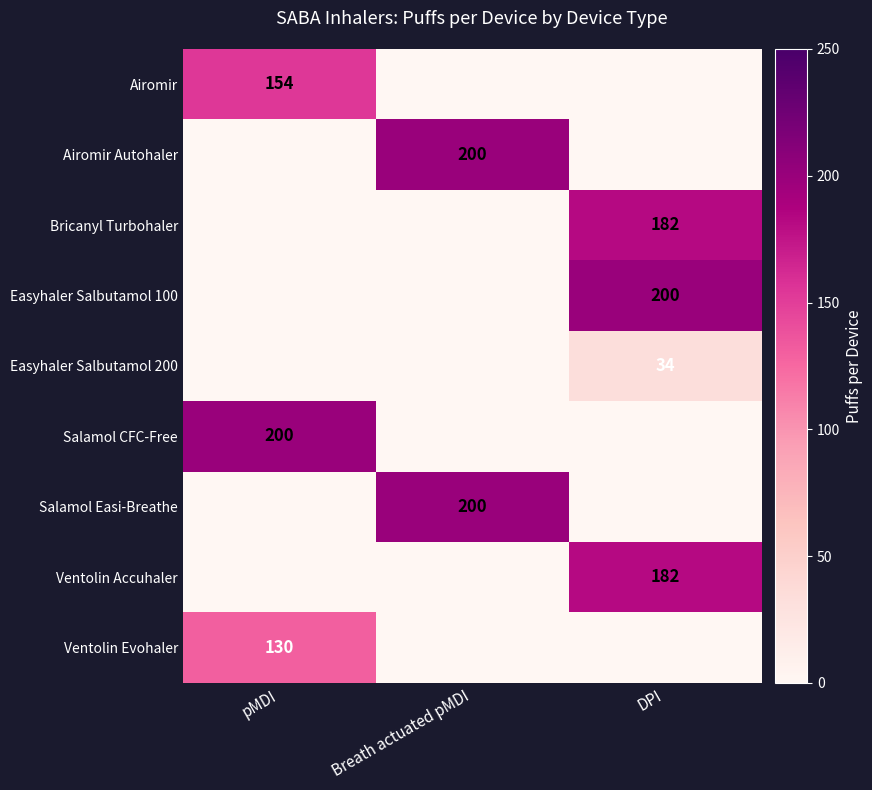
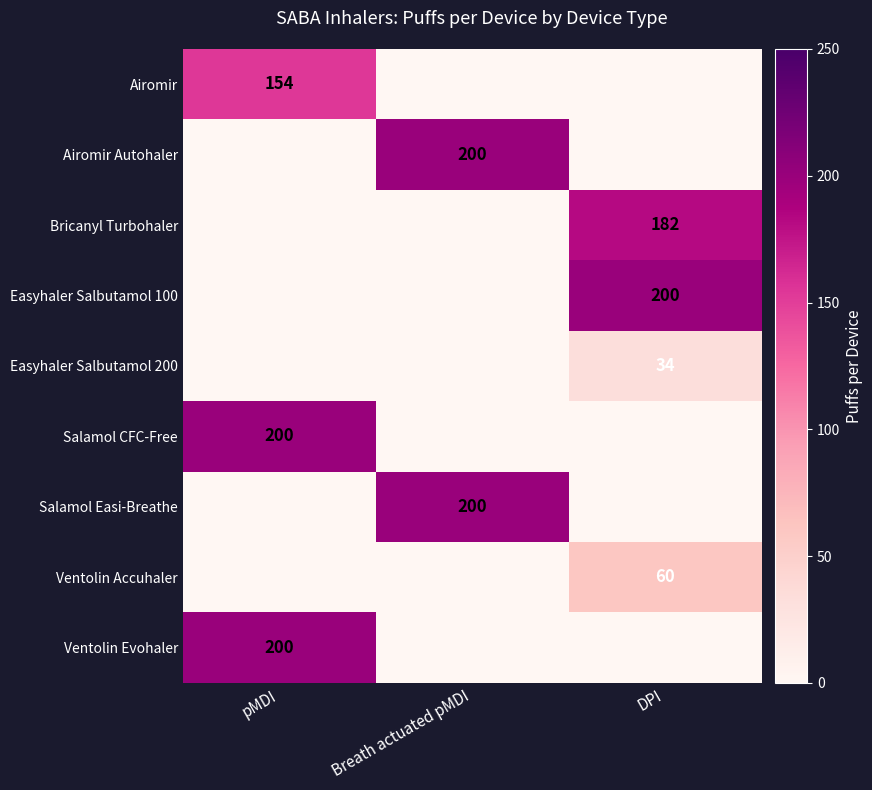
  {
    "Airomir": {
      "pMDI": 154
    },
    "Airomir Autohaler": {
      "Breath actuated pMDI": 200
    },
    "Bricanyl Turbohaler": {
      "DPI": 182
    },
    "Easyhaler Salbutamol 100": {
      "DPI": 200
    },
    "Salamol CFC-Free": {
      "pMDI": 200
    },
    "Salamol Easi-Breathe": {
      "Breath actuated pMDI": 200
    },
    "Ventolin Accuhaler": {
-     "DPI": 182
+     "DPI": 60
    },
    "Ventolin Evohaler": {
-     "pMDI": 130
+     "pMDI": 200
    }
  }
